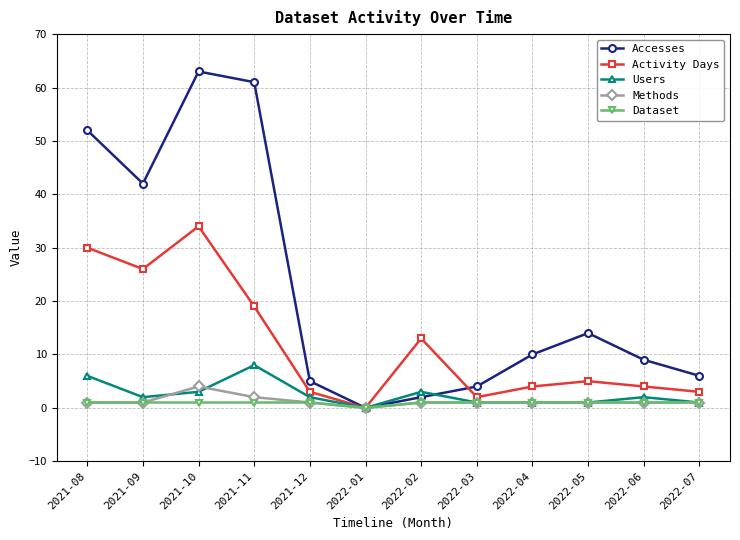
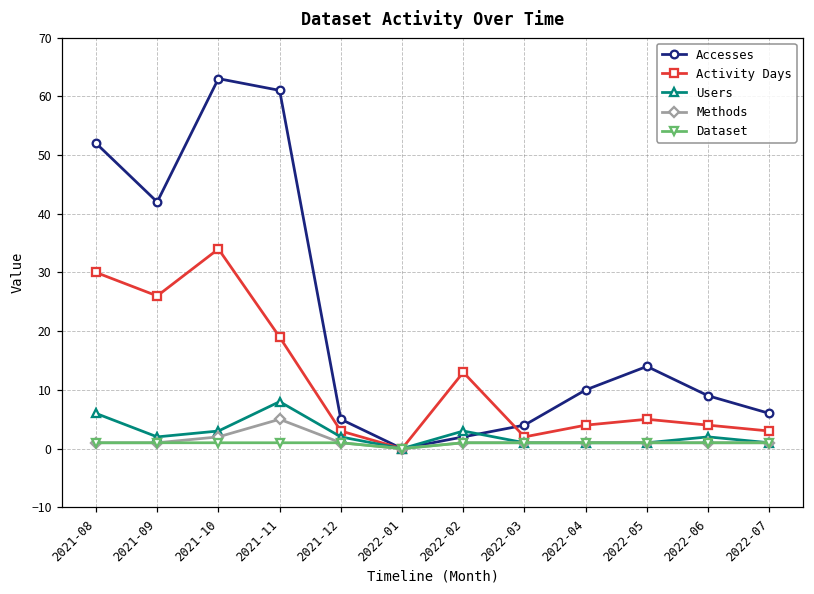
  {
    "Accesses": {
      "2021-08": 52,
      "2021-09": 42,
      "2021-10": 63,
      "2021-11": 61,
      "2021-12": 5,
      "2022-02": 2,
      "2022-03": 4,
      "2022-04": 10,
      "2022-05": 14,
      "2022-06": 9,
      "2022-07": 6
    },
    "Activity Days": {
      "2021-08": 30,
      "2021-09": 26,
      "2021-10": 34,
      "2021-11": 19,
      "2021-12": 3,
      "2022-02": 13,
      "2022-03": 2,
      "2022-04": 4,
      "2022-05": 5,
      "2022-06": 4,
      "2022-07": 3
    },
    "Users": {
      "2021-08": 6,
      "2021-09": 2,
      "2021-10": 3,
      "2021-11": 8,
      "2021-12": 2,
      "2022-02": 3,
      "2022-06": 2
    },
    "Methods": {
-     "2021-10": 4,
-     "2021-11": 2
+     "2021-10": 2,
+     "2021-11": 5
    },
    "Dataset": {
      "2021-10": 1,
      "2021-11": 1
    }
  }
